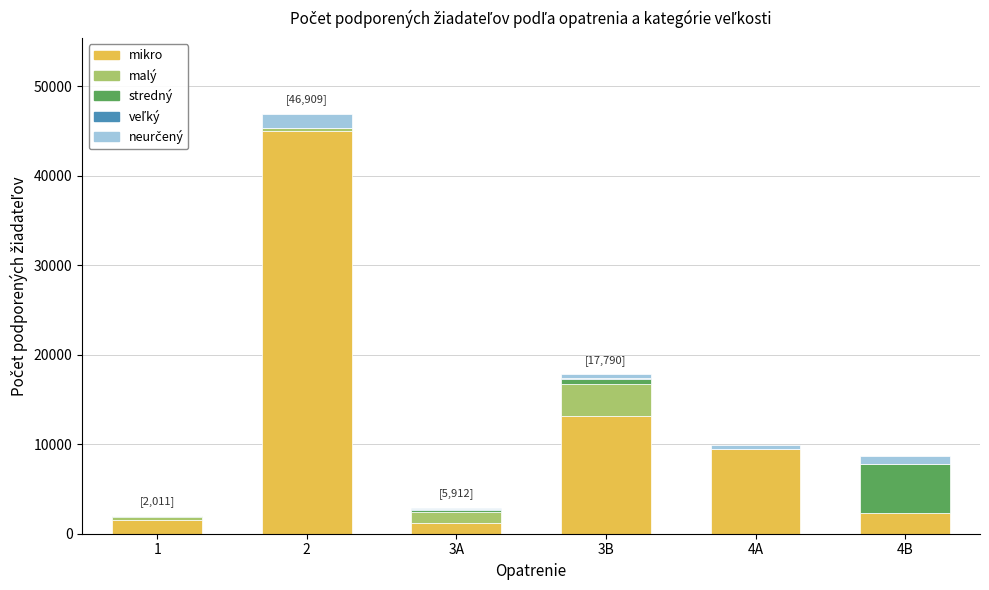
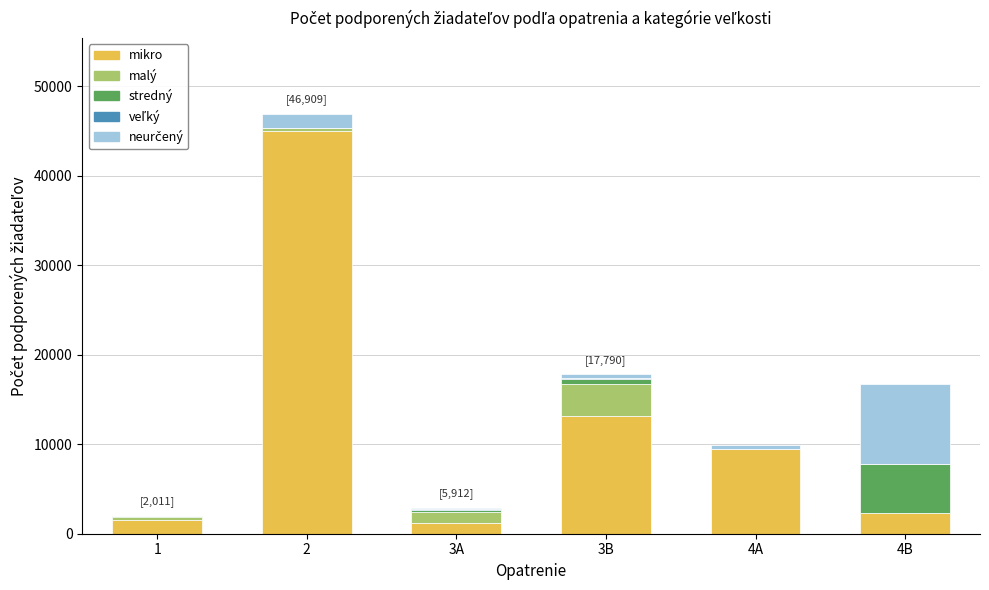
  {
    "mikro": {
      "1": 2000,
      "2": 45000,
      "3A": 1000,
      "3B": 13000,
      "4A": 9000,
      "4B": 2000
    },
    "malý": {
      "1": 0,
      "2": 0,
      "3A": 1000,
      "3B": 4000
    },
    "stredný": {
      "3B": 1000,
      "4A": 0,
      "4B": 6000
    },
    "veľký": {
      "4A": 0,
      "4B": 0
    },
    "neurčený": {
      "4A": 0,
-     "4B": 1000
+     "4B": 9000
    }
  }
